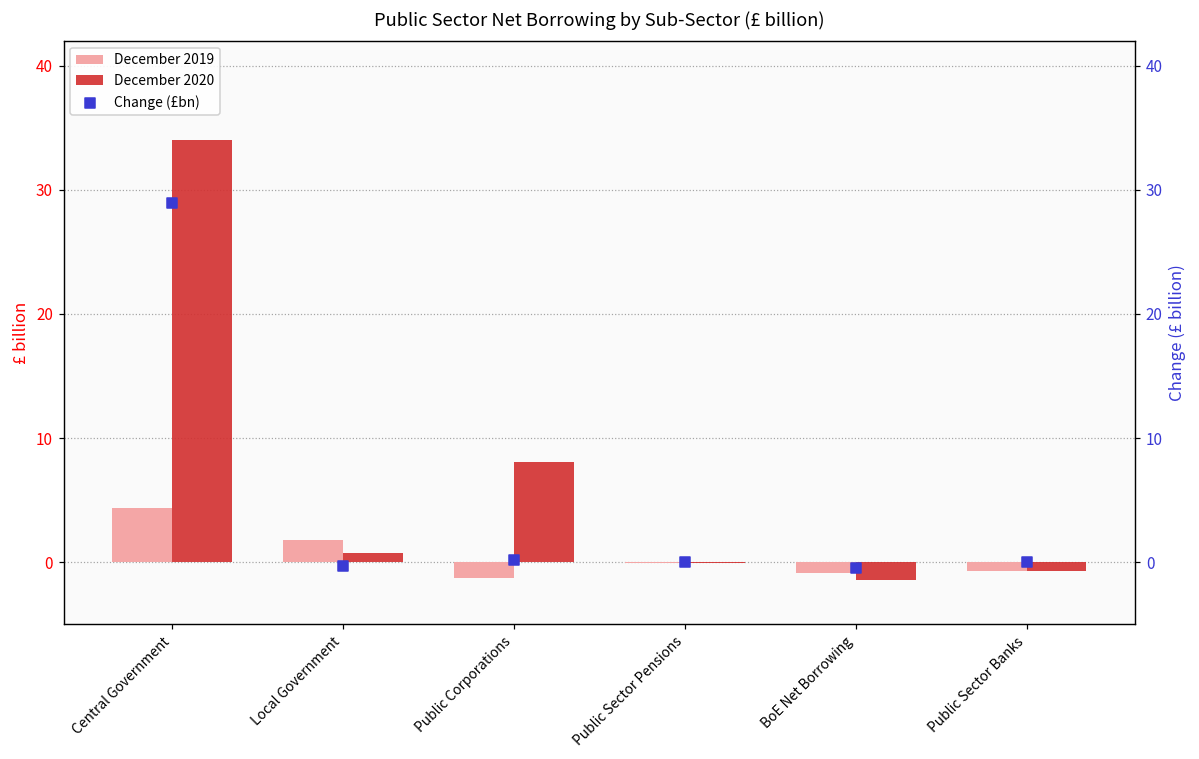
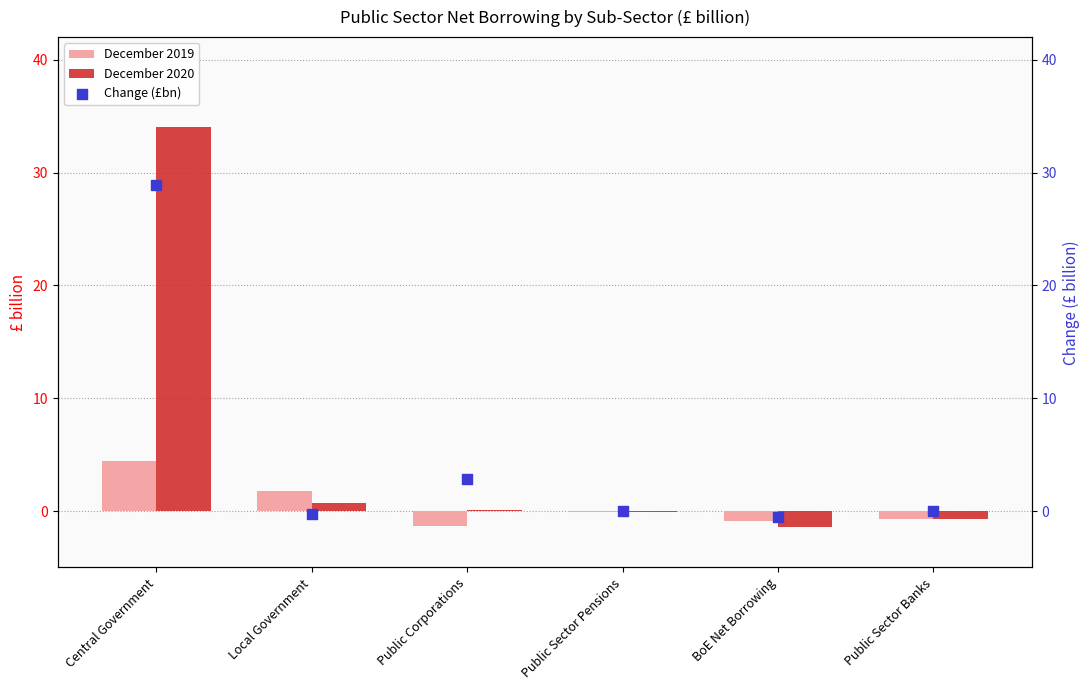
  {
    "December 2019": {
      "Central Government": 4.4,
      "Local Government": 1.8,
      "Public Corporations": -1.3,
      "BoE Net Borrowing": -0.9,
      "Public Sector Banks": -0.7
    },
    "December 2020": {
      "Central Government": 34.0,
      "Local Government": 0.7,
-     "Public Corporations": 8.1,
+     "Public Corporations": 0.1,
      "BoE Net Borrowing": -1.4,
      "Public Sector Banks": -0.7
    },
    "Change (£bn)": {
-     "Public Corporations": 0.2
+     "Public Corporations": 2.8
    }
  }
